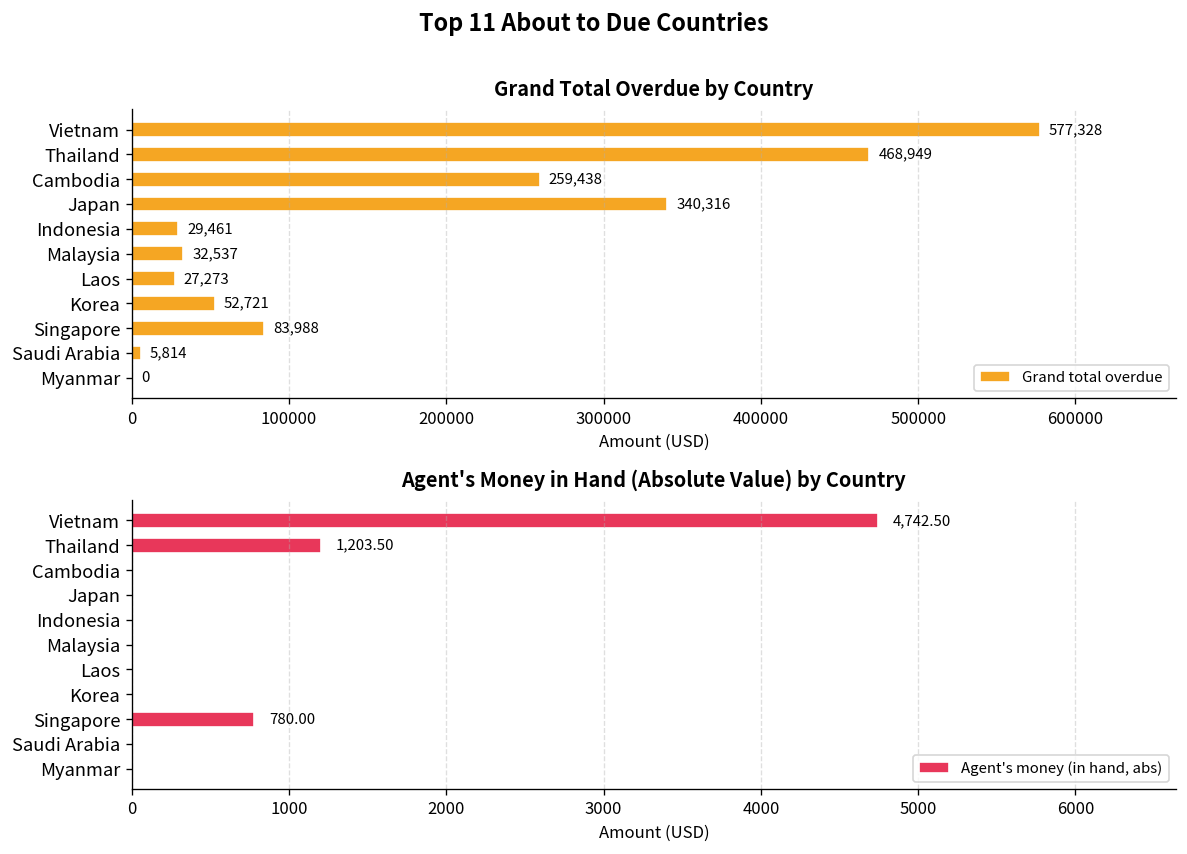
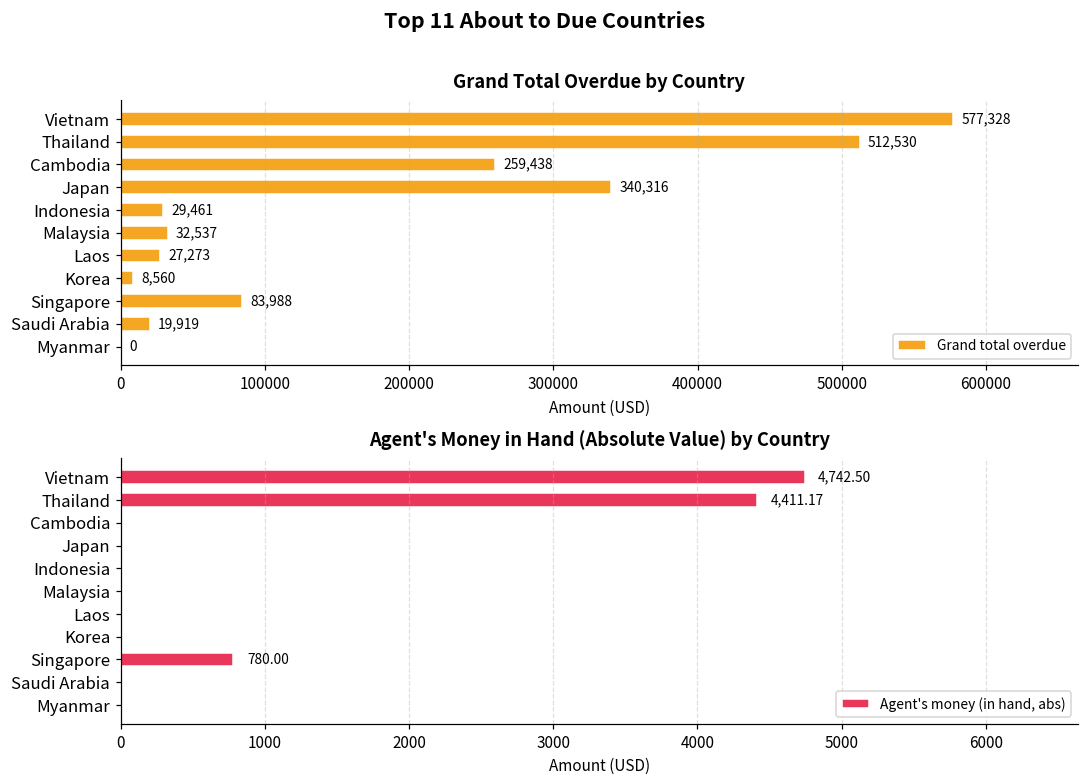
  {
    "Grand Total Overdue by Country": {
      "Vietnam": "577,328",
-     "Thailand": "468,949",
+     "Thailand": "512,530",
      "Cambodia": "259,438",
      "Japan": "340,316",
      "Indonesia": "29,461",
      "Malaysia": "32,537",
      "Laos": "27,273",
-     "Korea": "52,721",
+     "Korea": "8,560",
      "Singapore": "83,988",
-     "Saudi Arabia": "5,814",
+     "Saudi Arabia": "19,919",
      "Myanmar": "0"
    },
    "Agent's Money in Hand (Absolute Value) by Country": {
      "Vietnam": "4,742.50",
-     "Thailand": "1,203.50",
+     "Thailand": "4,411.17",
      "Singapore": "780.00"
    }
  }
